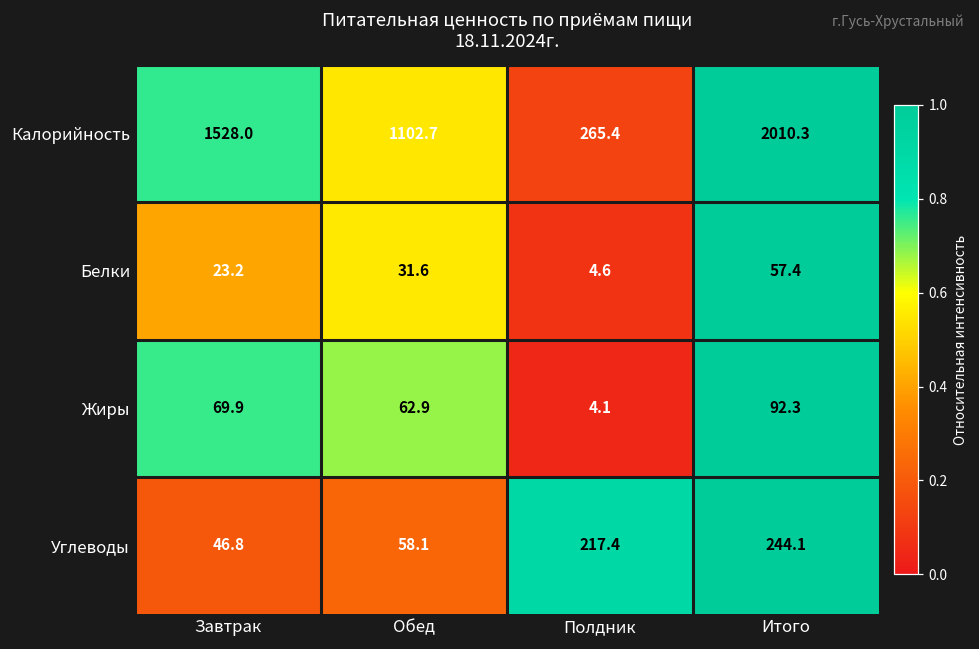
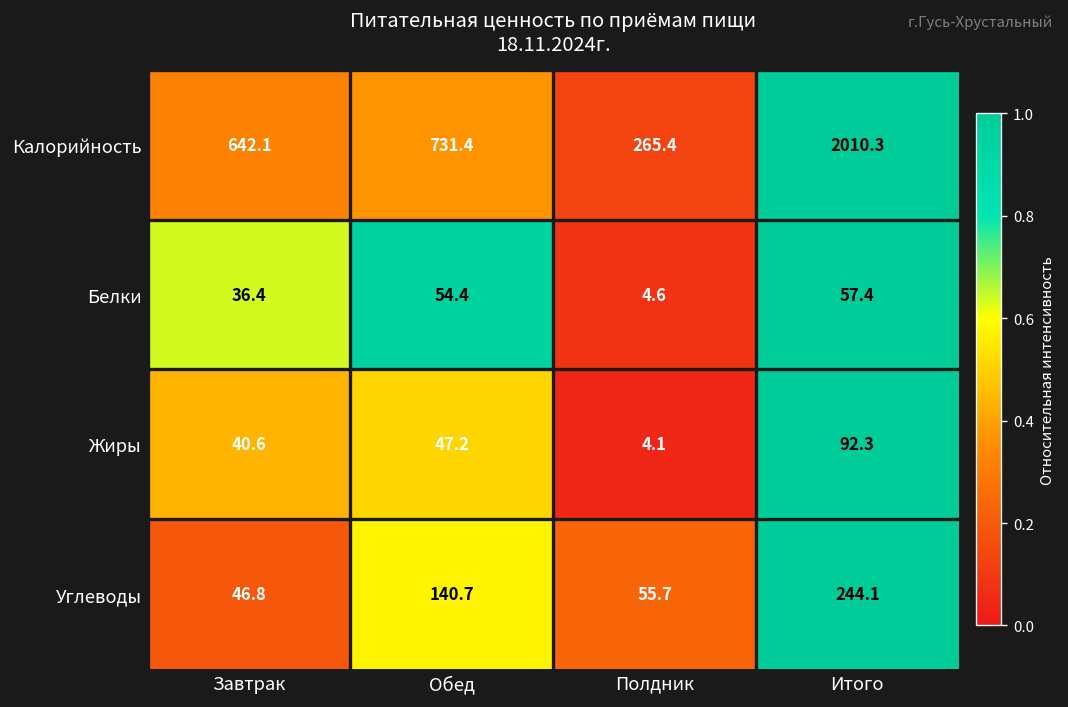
  {
    "Калорийность": {
-     "Завтрак": 1528.0,
-     "Обед": 1102.7,
+     "Завтрак": 642.1,
+     "Обед": 731.4,
      "Полдник": 265.4,
      "Итого": 2010.3
    },
    "Белки": {
-     "Завтрак": 23.2,
-     "Обед": 31.6,
+     "Завтрак": 36.4,
+     "Обед": 54.4,
      "Полдник": 4.6,
      "Итого": 57.4
    },
    "Жиры": {
-     "Завтрак": 69.9,
-     "Обед": 62.9,
+     "Завтрак": 40.6,
+     "Обед": 47.2,
      "Полдник": 4.1,
      "Итого": 92.3
    },
    "Углеводы": {
      "Завтрак": 46.8,
-     "Обед": 58.1,
-     "Полдник": 217.4,
+     "Обед": 140.7,
+     "Полдник": 55.7,
      "Итого": 244.1
    }
  }
